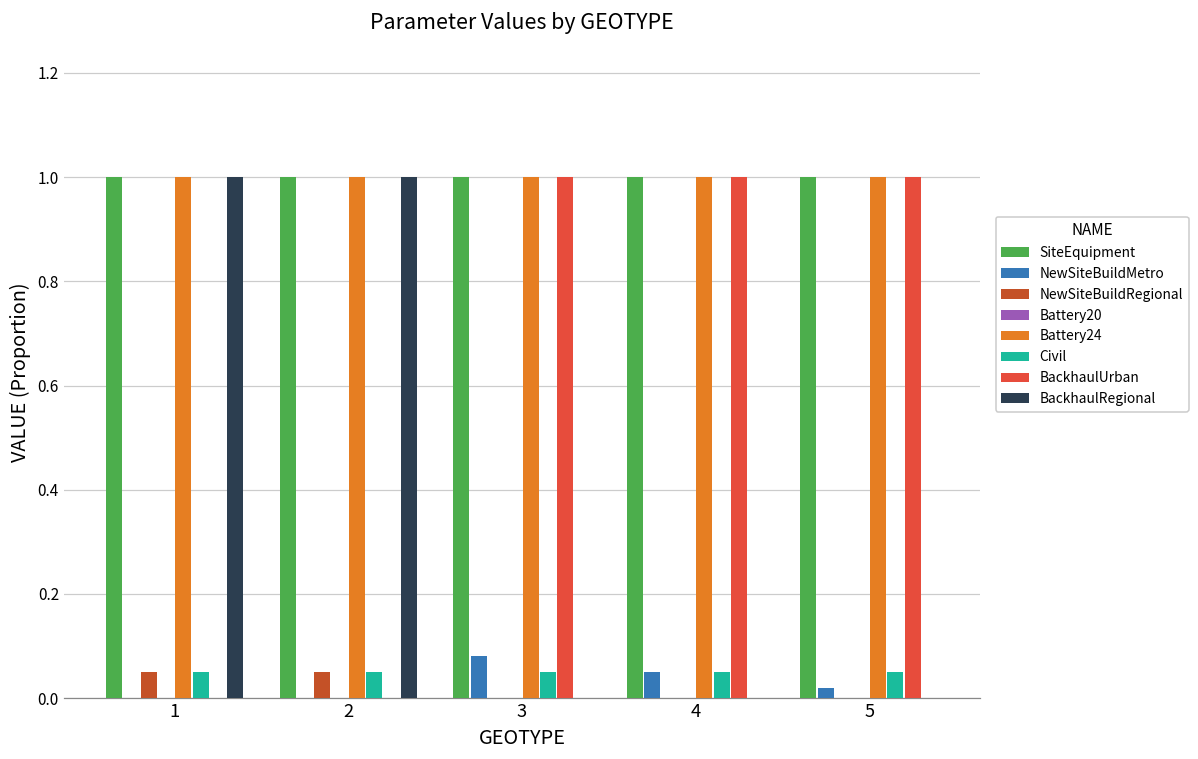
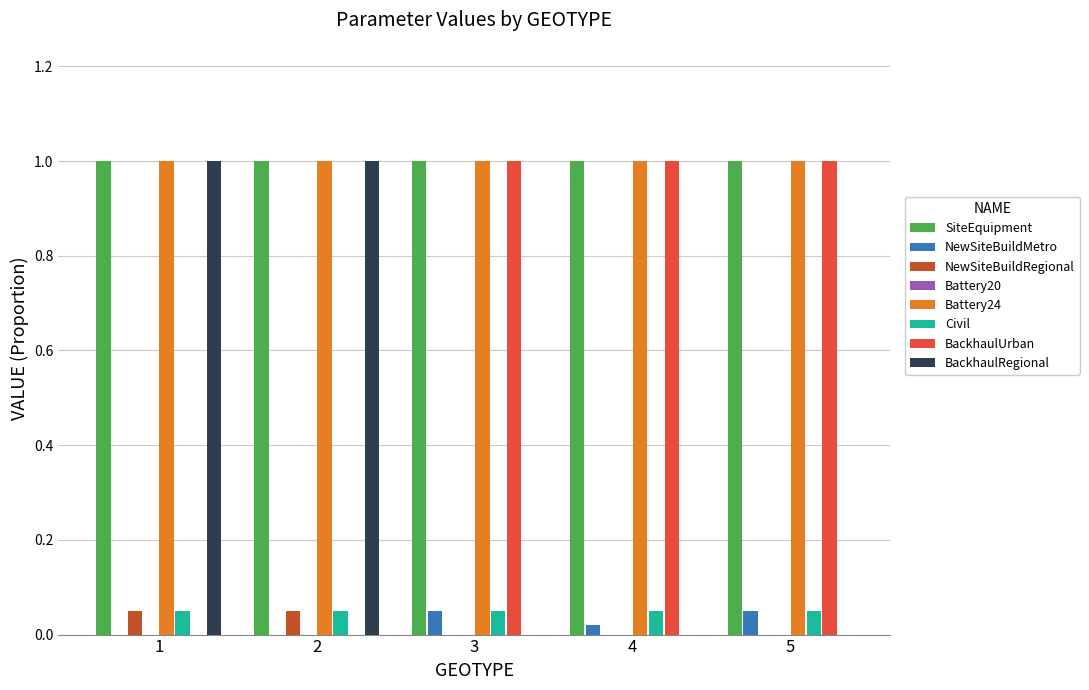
  {
    "SiteEquipment": {
      "1": 1.00,
      "2": 1.00,
      "3": 1.00,
      "4": 1.00,
      "5": 1.00
    },
    "NewSiteBuildMetro": {
      "1": 0.00,
      "2": 0.00,
-     "3": 0.08,
-     "4": 0.05,
-     "5": 0.02
+     "3": 0.05,
+     "4": 0.02,
+     "5": 0.05
    },
    "Battery20": {
      "1": 0.00,
      "2": 0.00,
      "3": 0.00,
      "4": 0.00,
      "5": 0.00
    },
    "Civil": {
      "1": 0.05,
      "2": 0.05,
      "3": 0.05,
      "4": 0.05,
      "5": 0.05
    },
    "BackhaulRegional": {
      "1": 1.00,
      "2": 1.00,
      "3": 0.00,
      "4": 0.00,
      "5": 0.00
    }
  }
